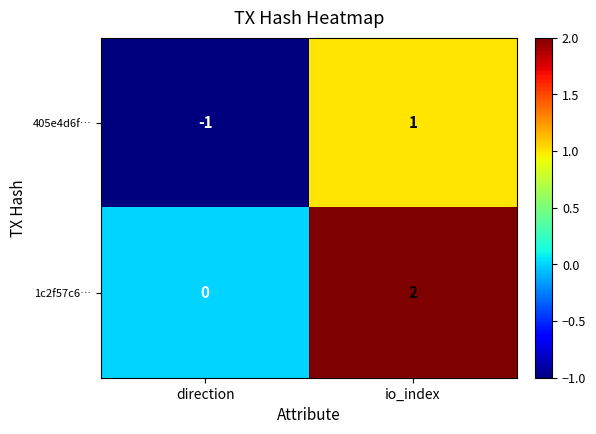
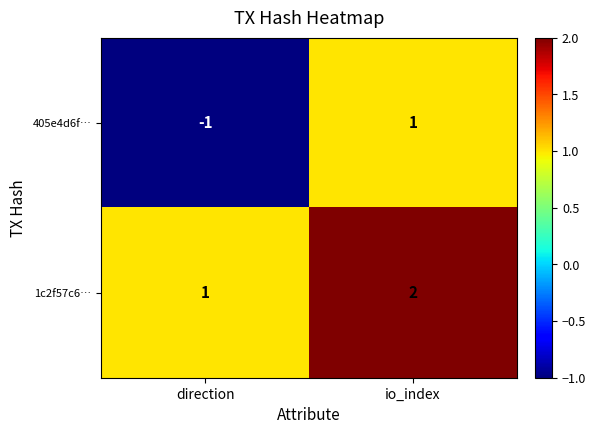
  {
    "405e4d6f…": {
      "direction": -1,
      "io_index": 1
    },
    "1c2f57c6…": {
-     "direction": 0,
+     "direction": 1,
      "io_index": 2
    }
  }
